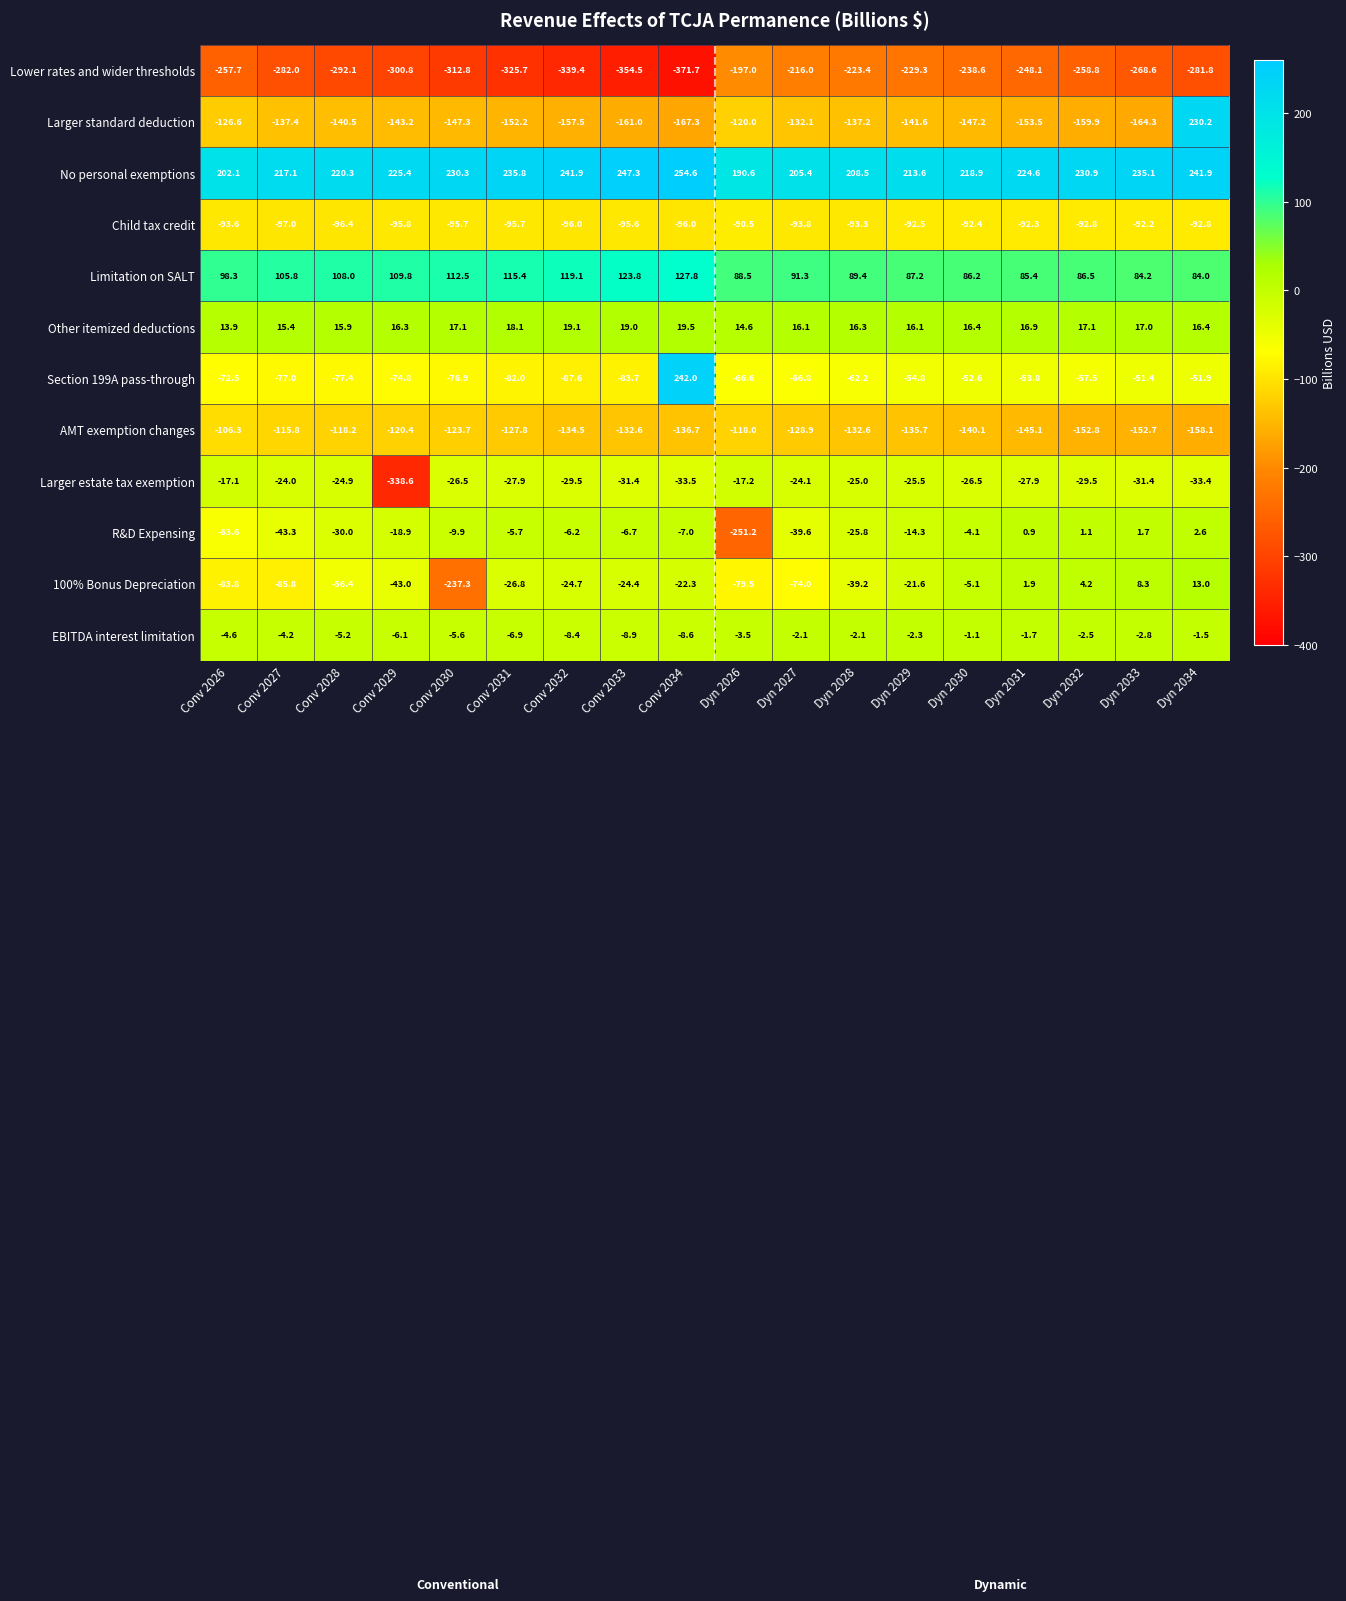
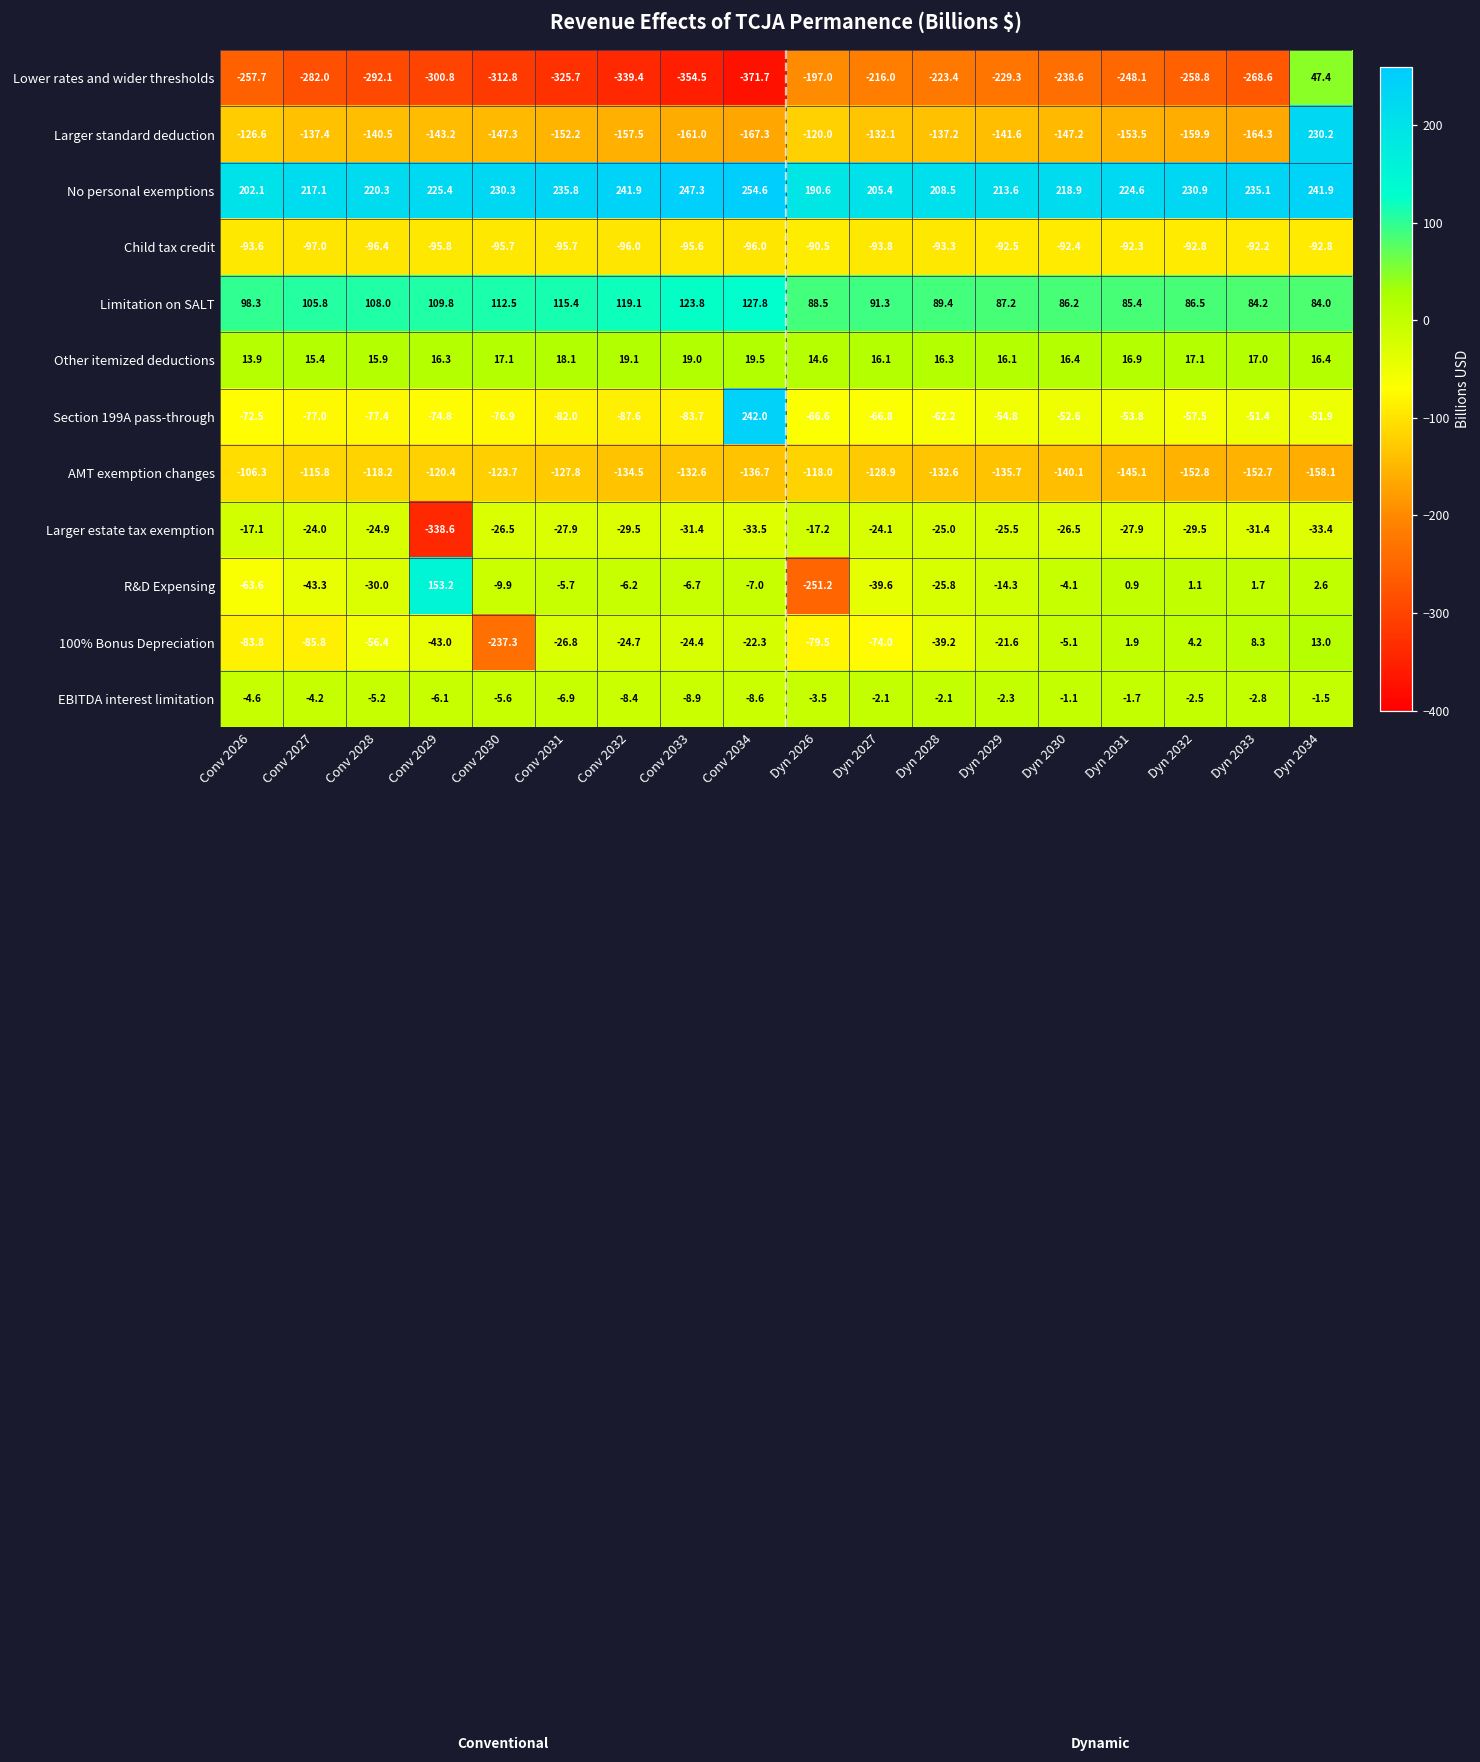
  {
    "Lower rates and wider thresholds": {
      "Conv 2026": -257.7,
      "Conv 2027": -282.0,
      "Conv 2028": -292.1,
      "Conv 2029": -300.8,
      "Conv 2030": -312.8,
      "Conv 2031": -325.7,
      "Conv 2032": -339.4,
      "Conv 2033": -354.5,
      "Conv 2034": -371.7,
      "Dyn 2026": -197.0,
      "Dyn 2027": -216.0,
      "Dyn 2028": -223.4,
      "Dyn 2029": -229.3,
      "Dyn 2030": -238.6,
      "Dyn 2031": -248.1,
      "Dyn 2032": -258.8,
      "Dyn 2033": -268.6,
-     "Dyn 2034": -281.8
+     "Dyn 2034": 47.4
    },
    "R&D Expensing": {
      "Conv 2026": -63.6,
      "Conv 2027": -43.3,
      "Conv 2028": -30.0,
-     "Conv 2029": -18.9,
+     "Conv 2029": 153.2,
      "Conv 2030": -9.9,
      "Conv 2031": -5.7,
      "Conv 2032": -6.2,
      "Conv 2033": -6.7,
      "Conv 2034": -7.0,
      "Dyn 2026": -251.2,
      "Dyn 2027": -39.6,
      "Dyn 2028": -25.8,
      "Dyn 2029": -14.3,
      "Dyn 2030": -4.1,
      "Dyn 2031": 0.9,
      "Dyn 2032": 1.1,
      "Dyn 2033": 1.7,
      "Dyn 2034": 2.6
    }
  }
